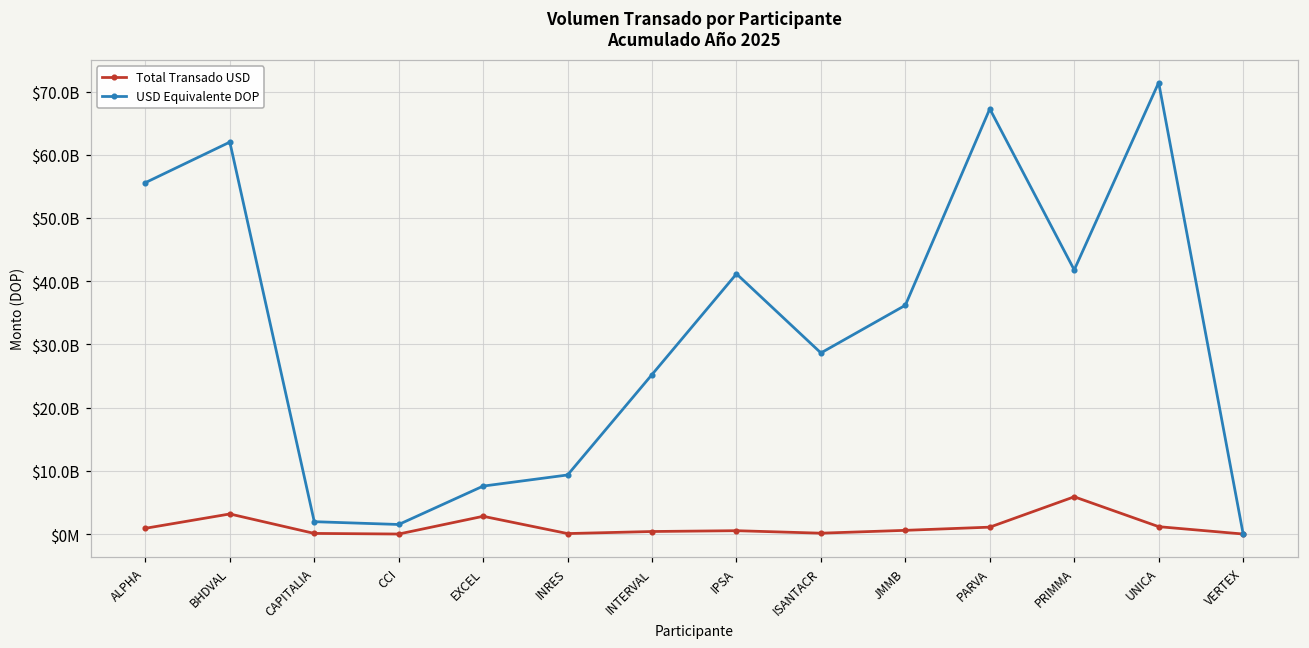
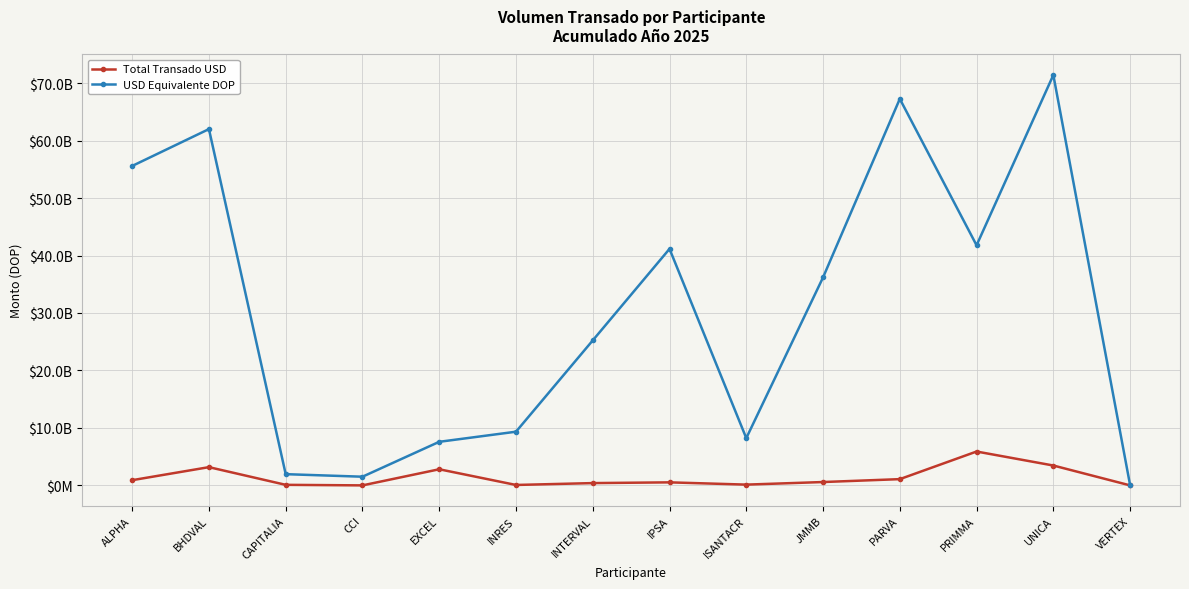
  {
    "Total Transado USD": {
      "ALPHA": "$1000000000",
      "BHDVAL": "$3000000000",
      "CAPITALIA": "$0",
      "CCI": "$0",
      "EXCEL": "$3000000000",
      "INRES": "$0",
      "INTERVAL": "$0",
      "IPSA": "$1000000000",
      "ISANTACR": "$0",
      "JMMB": "$1000000000",
      "PARVA": "$1000000000",
      "PRIMMA": "$6000000000",
-     "UNICA": "$1000000000"
+     "UNICA": "$3000000000"
    },
    "USD Equivalente DOP": {
      "ALPHA": "$56000000000",
      "BHDVAL": "$62000000000",
      "CAPITALIA": "$2000000000",
      "CCI": "$2000000000",
      "EXCEL": "$8000000000",
      "INRES": "$9000000000",
      "INTERVAL": "$25000000000",
      "IPSA": "$41000000000",
-     "ISANTACR": "$29000000000",
+     "ISANTACR": "$8000000000",
      "JMMB": "$36000000000",
      "PARVA": "$67000000000",
      "PRIMMA": "$42000000000",
      "UNICA": "$71000000000"
    }
  }
